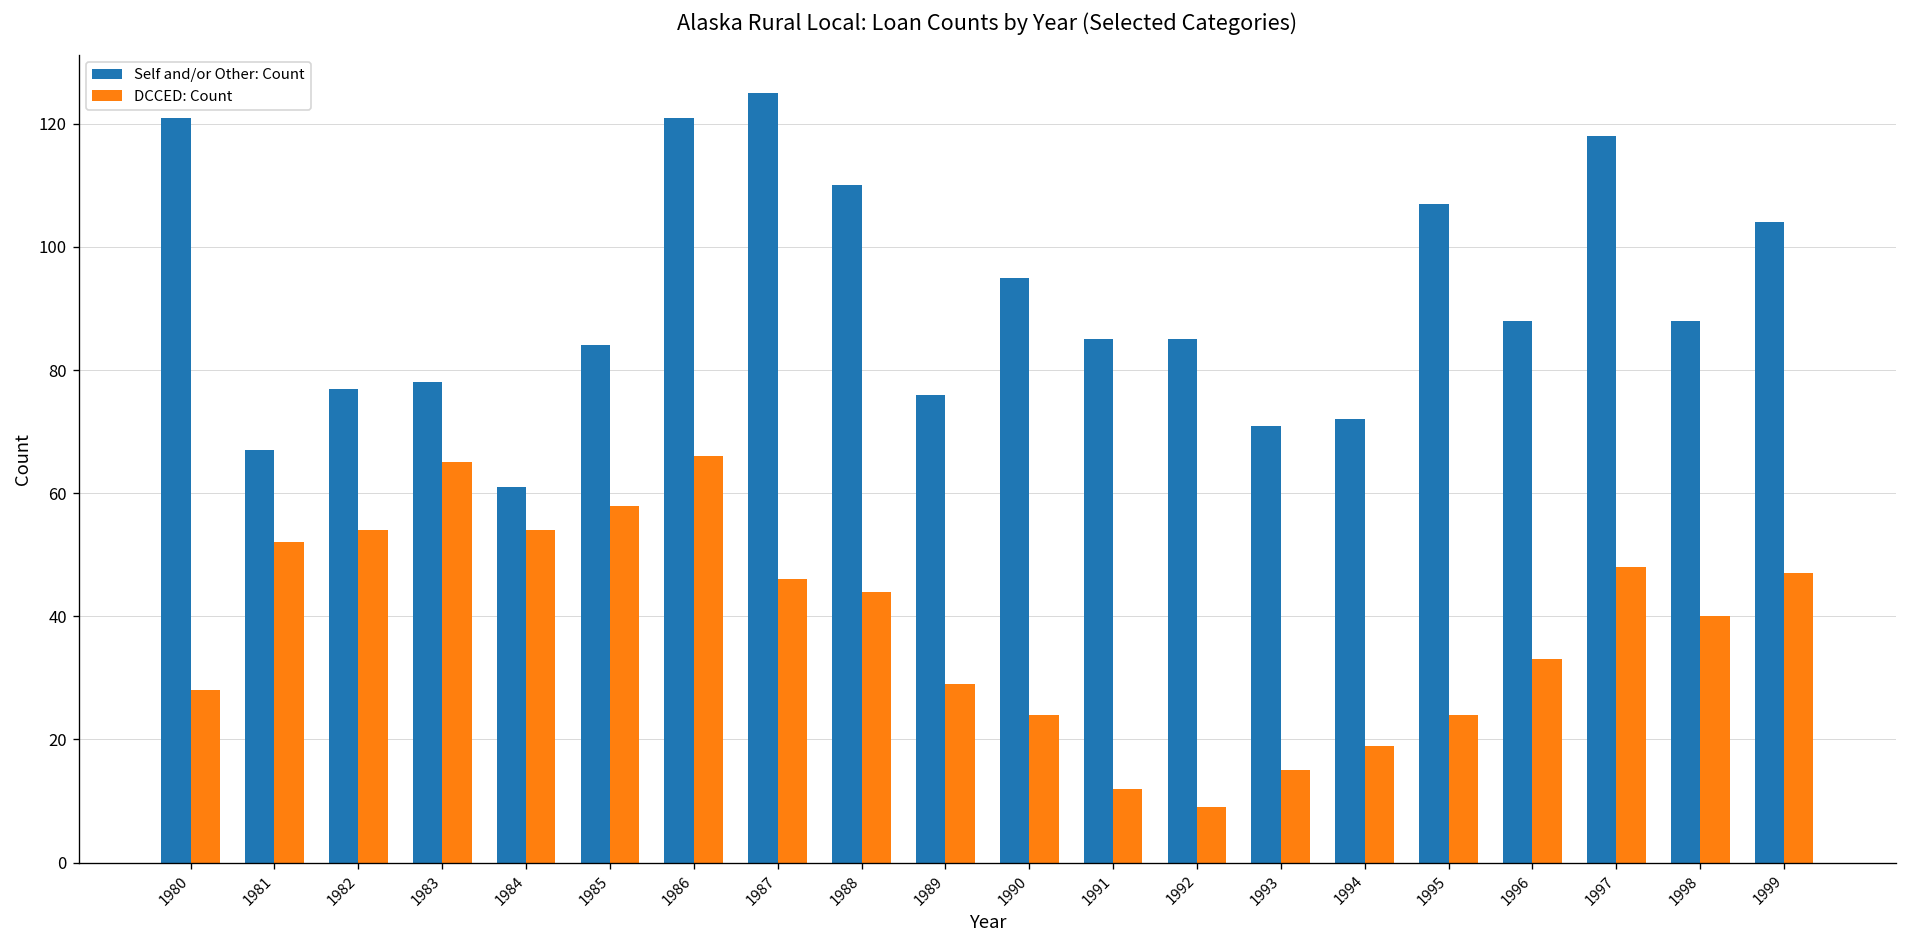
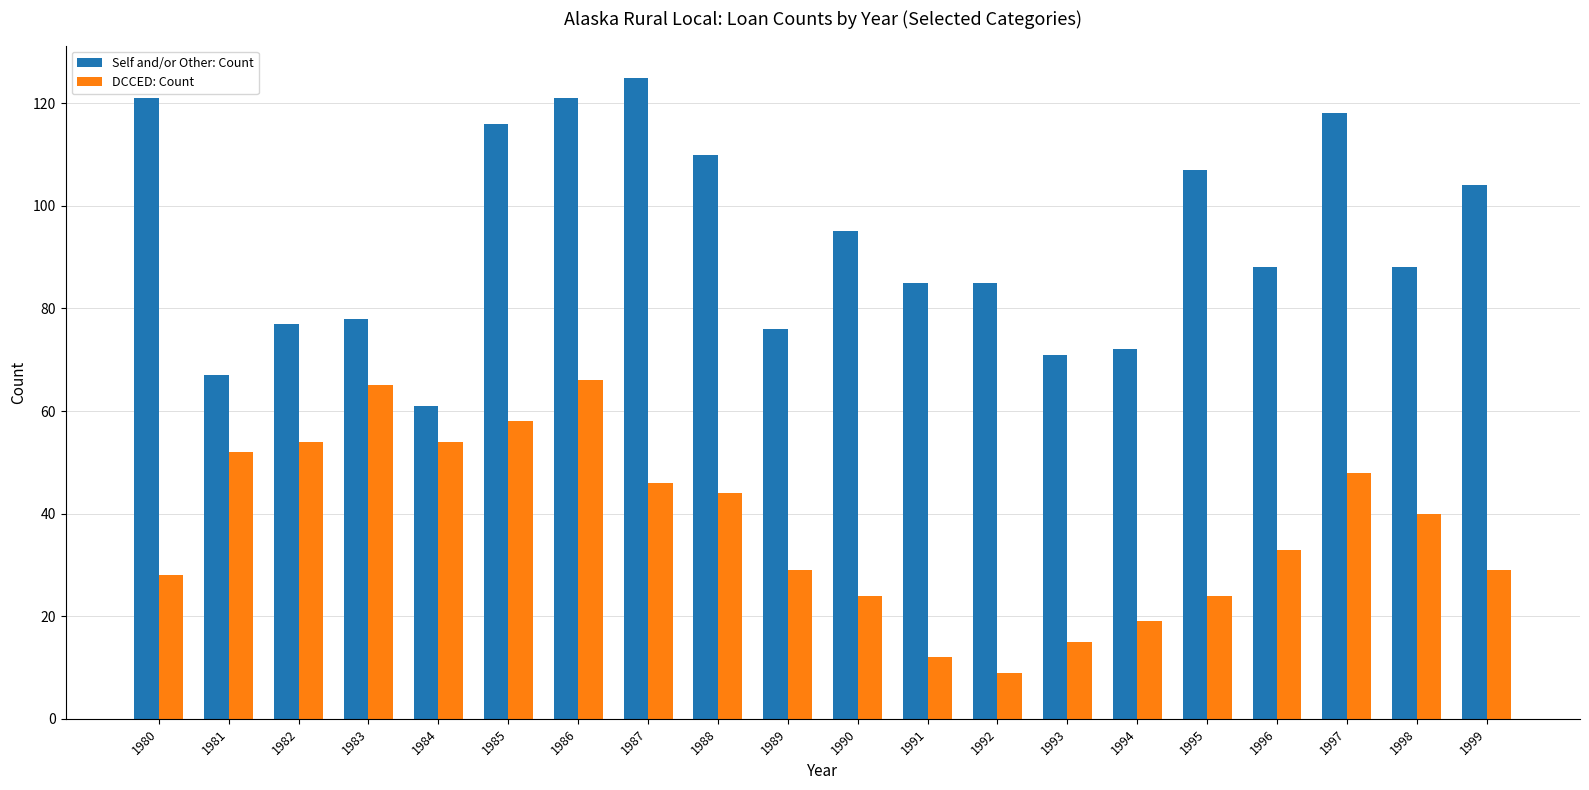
  {
    "Self and/or Other: Count": {
      "1980": 121,
      "1981": 67,
      "1982": 77,
      "1983": 78,
      "1984": 61,
-     "1985": 84,
+     "1985": 116,
      "1986": 121,
      "1987": 125,
      "1988": 110,
      "1989": 76,
      "1990": 95,
      "1991": 85,
      "1992": 85,
      "1993": 71,
      "1994": 72,
      "1995": 107,
      "1996": 88,
      "1997": 118,
      "1998": 88,
      "1999": 104
    },
    "DCCED: Count": {
      "1980": 28,
      "1981": 52,
      "1982": 54,
      "1983": 65,
      "1984": 54,
      "1985": 58,
      "1986": 66,
      "1987": 46,
      "1988": 44,
      "1989": 29,
      "1990": 24,
      "1991": 12,
      "1992": 9,
      "1993": 15,
      "1994": 19,
      "1995": 24,
      "1996": 33,
      "1997": 48,
      "1998": 40,
-     "1999": 47
+     "1999": 29
    }
  }
